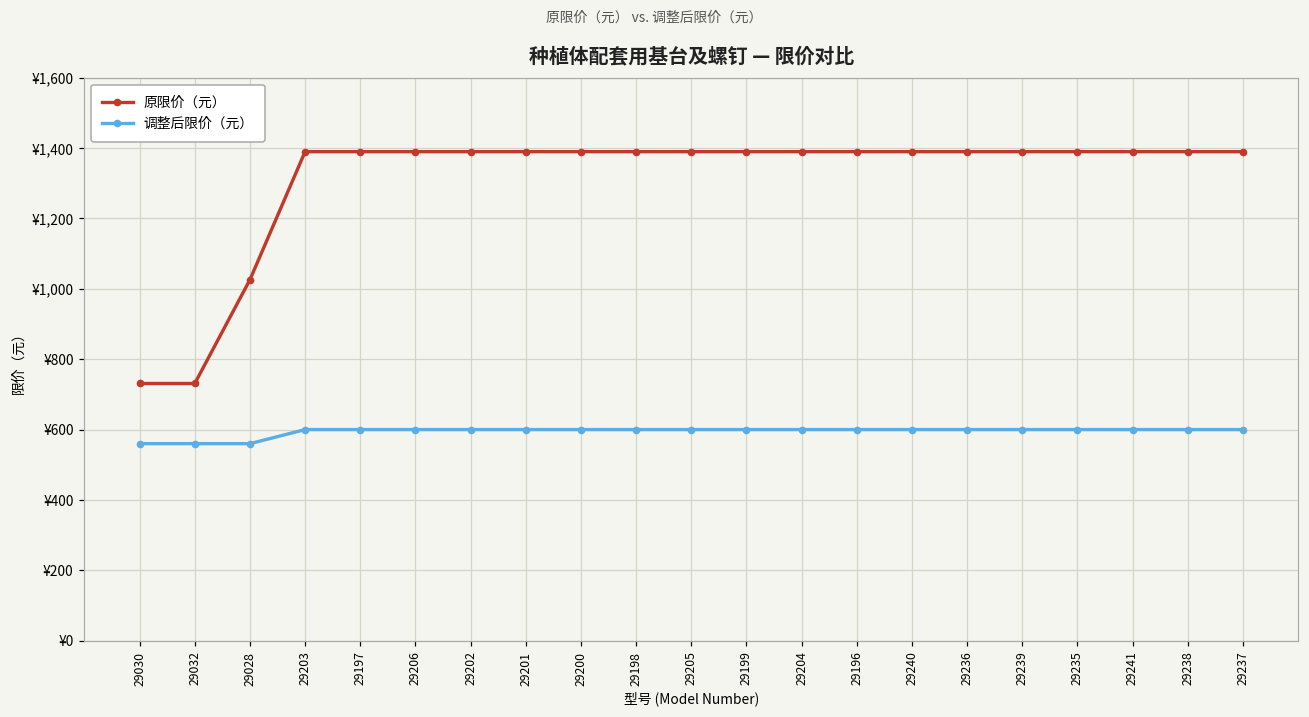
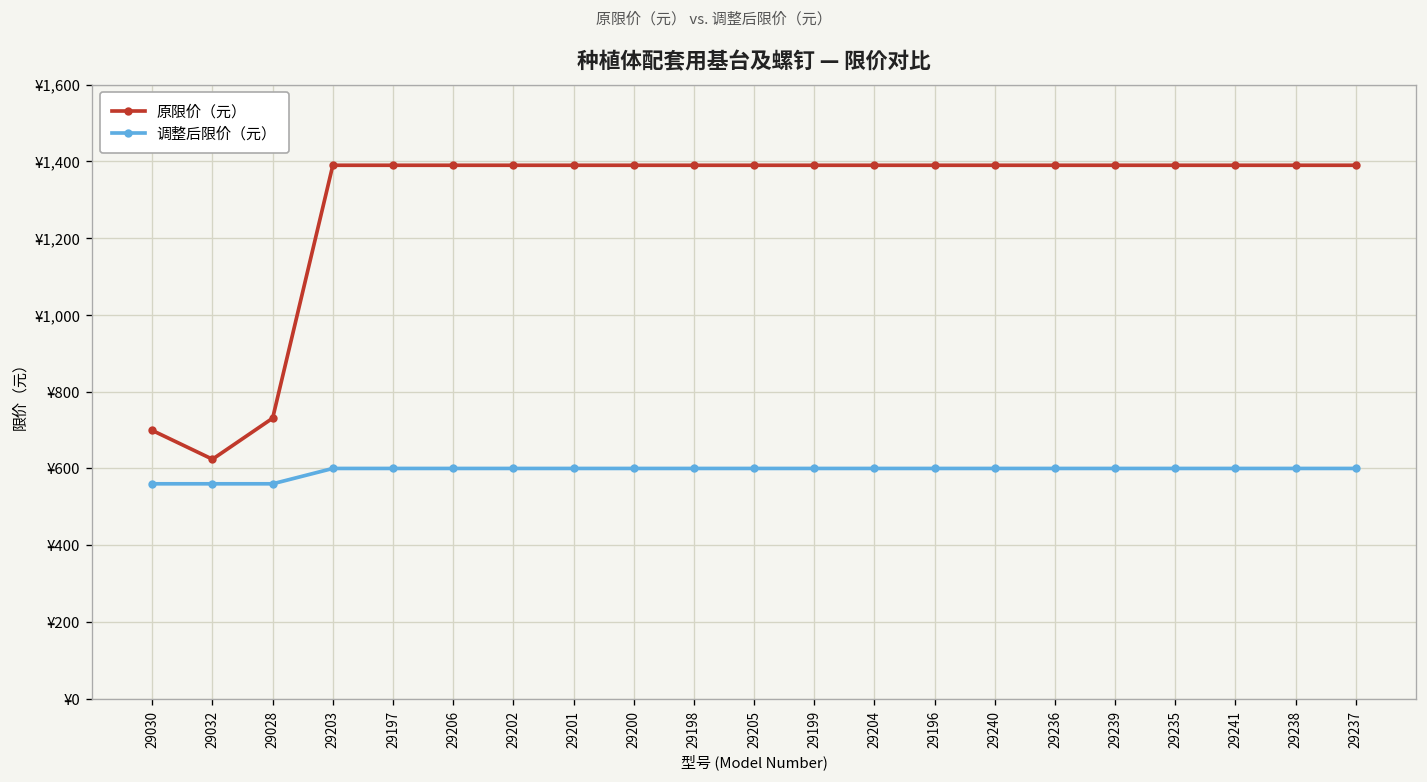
  {
    "原限价（元）": {
-     "29030": "¥730",
-     "29032": "¥730",
-     "29028": "¥1,030",
+     "29030": "¥700",
+     "29032": "¥620",
+     "29028": "¥730",
      "29203": "¥1,390",
      "29197": "¥1,390",
      "29206": "¥1,390",
      "29202": "¥1,390",
      "29201": "¥1,390",
      "29200": "¥1,390",
      "29198": "¥1,390",
      "29205": "¥1,390",
      "29199": "¥1,390",
      "29204": "¥1,390",
      "29196": "¥1,390",
      "29240": "¥1,390",
      "29236": "¥1,390",
      "29239": "¥1,390",
      "29235": "¥1,390",
      "29241": "¥1,390",
      "29238": "¥1,390",
      "29237": "¥1,390"
    },
    "调整后限价（元）": {
      "29030": "¥560",
      "29032": "¥560",
      "29028": "¥560",
      "29203": "¥600",
      "29197": "¥600",
      "29206": "¥600",
      "29202": "¥600",
      "29201": "¥600",
      "29200": "¥600",
      "29198": "¥600",
      "29205": "¥600",
      "29199": "¥600",
      "29204": "¥600",
      "29196": "¥600",
      "29240": "¥600",
      "29236": "¥600",
      "29239": "¥600",
      "29235": "¥600",
      "29241": "¥600",
      "29238": "¥600",
      "29237": "¥600"
    }
  }
